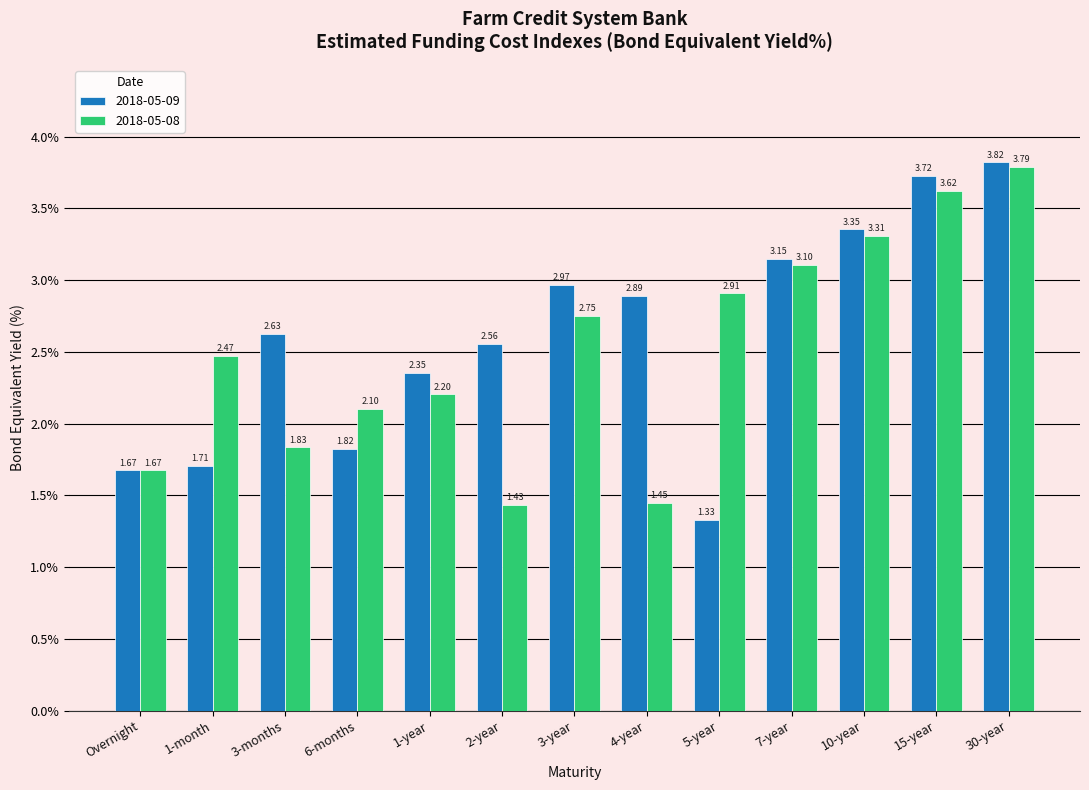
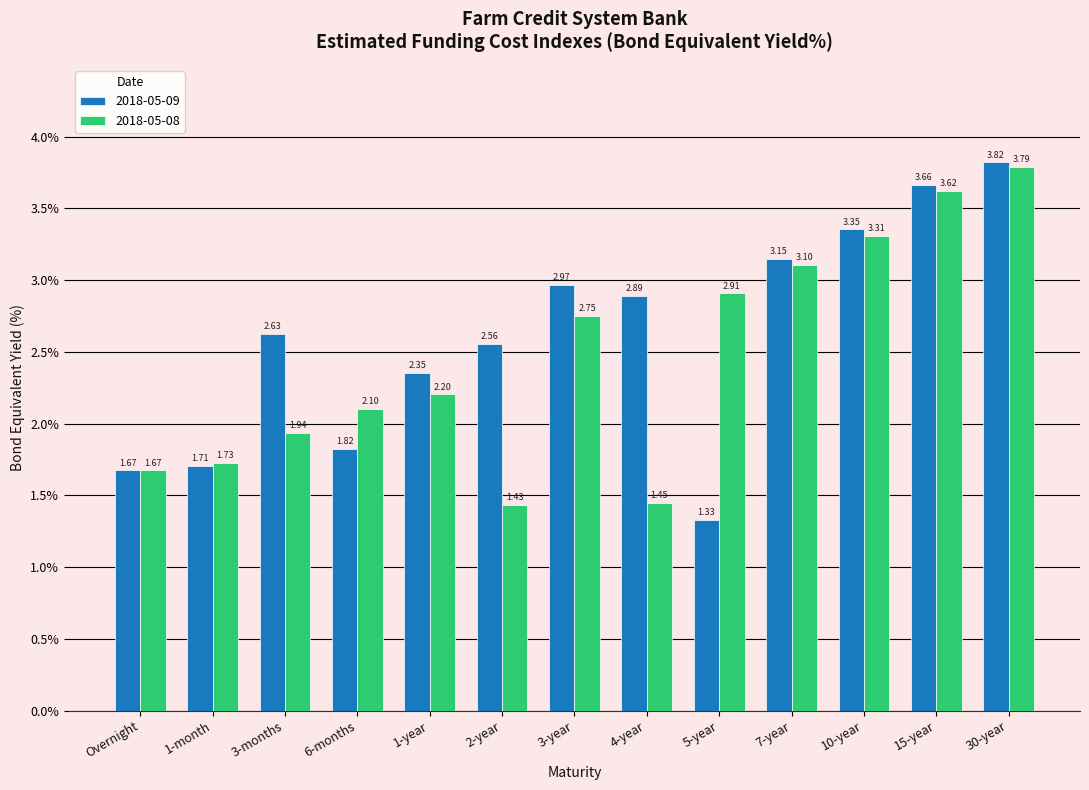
  {
    "2018-05-09": {
      "Overnight": 1.67,
      "1-month": 1.71,
      "3-months": 2.63,
      "6-months": 1.82,
      "1-year": 2.35,
      "2-year": 2.56,
      "3-year": 2.97,
      "4-year": 2.89,
      "5-year": 1.33,
      "7-year": 3.15,
      "10-year": 3.35,
-     "15-year": 3.72,
+     "15-year": 3.66,
      "30-year": 3.82
    },
    "2018-05-08": {
      "Overnight": 1.67,
-     "1-month": 2.47,
-     "3-months": 1.83,
+     "1-month": 1.73,
+     "3-months": 1.94,
      "6-months": 2.10,
      "1-year": 2.20,
      "2-year": 1.43,
      "3-year": 2.75,
      "4-year": 1.45,
      "5-year": 2.91,
      "7-year": 3.10,
      "10-year": 3.31,
      "15-year": 3.62,
      "30-year": 3.79
    }
  }
